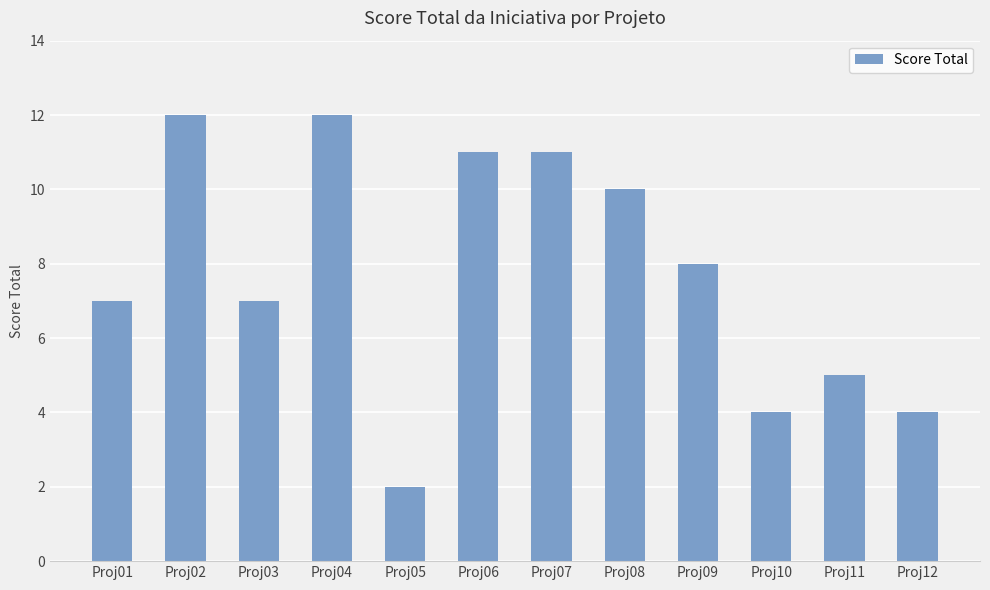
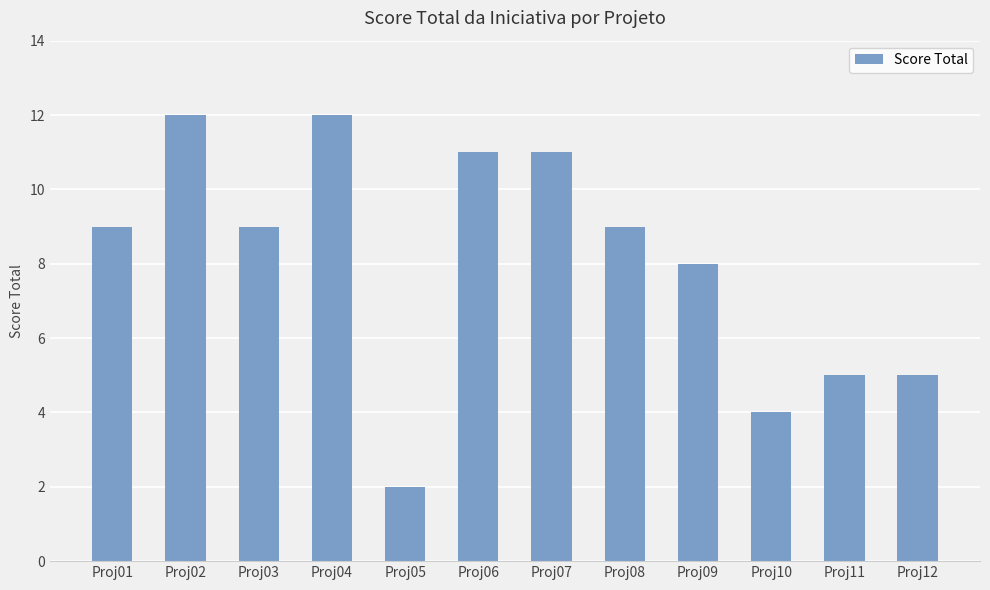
  {
-   "Proj01": 7,
+   "Proj01": 9,
    "Proj02": 12,
-   "Proj03": 7,
+   "Proj03": 9,
    "Proj04": 12,
    "Proj05": 2,
    "Proj06": 11,
    "Proj07": 11,
-   "Proj08": 10,
+   "Proj08": 9,
    "Proj09": 8,
    "Proj10": 4,
    "Proj11": 5,
-   "Proj12": 4
+   "Proj12": 5
  }
